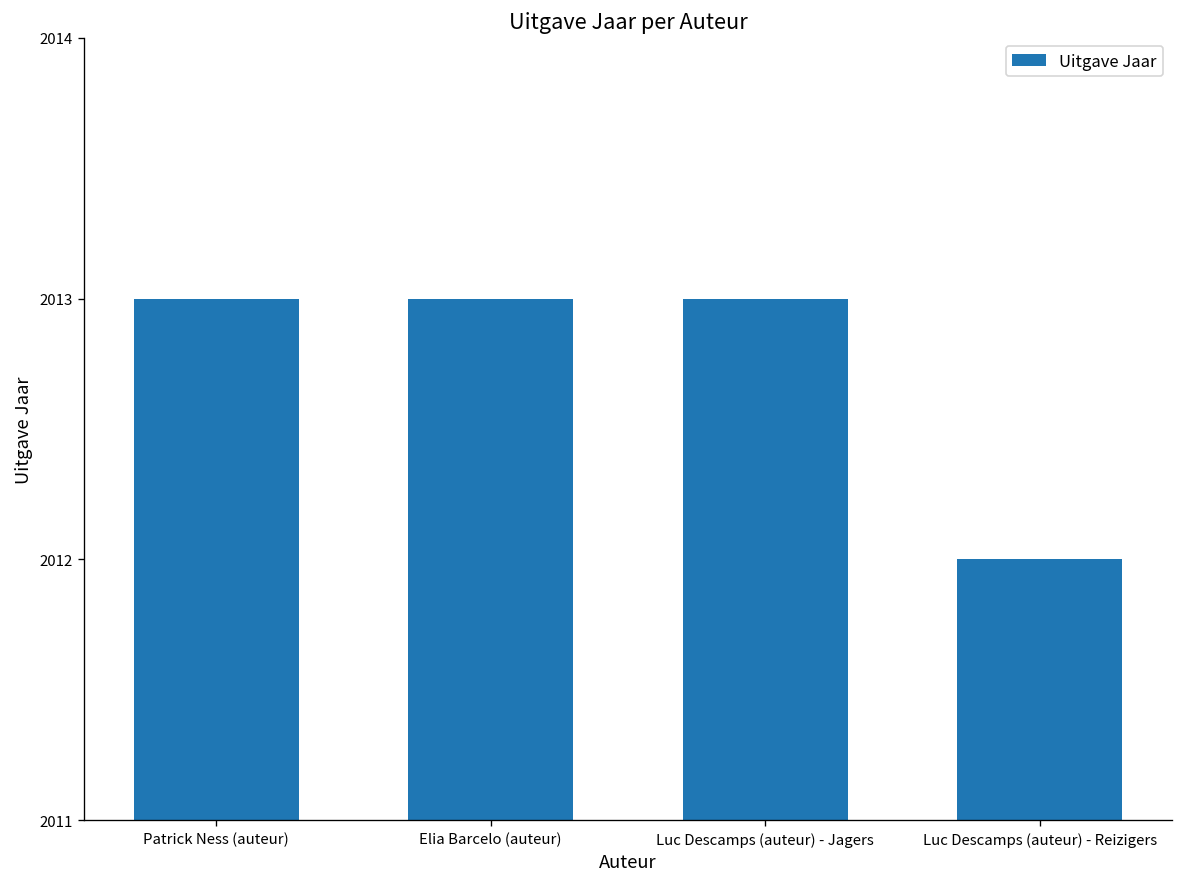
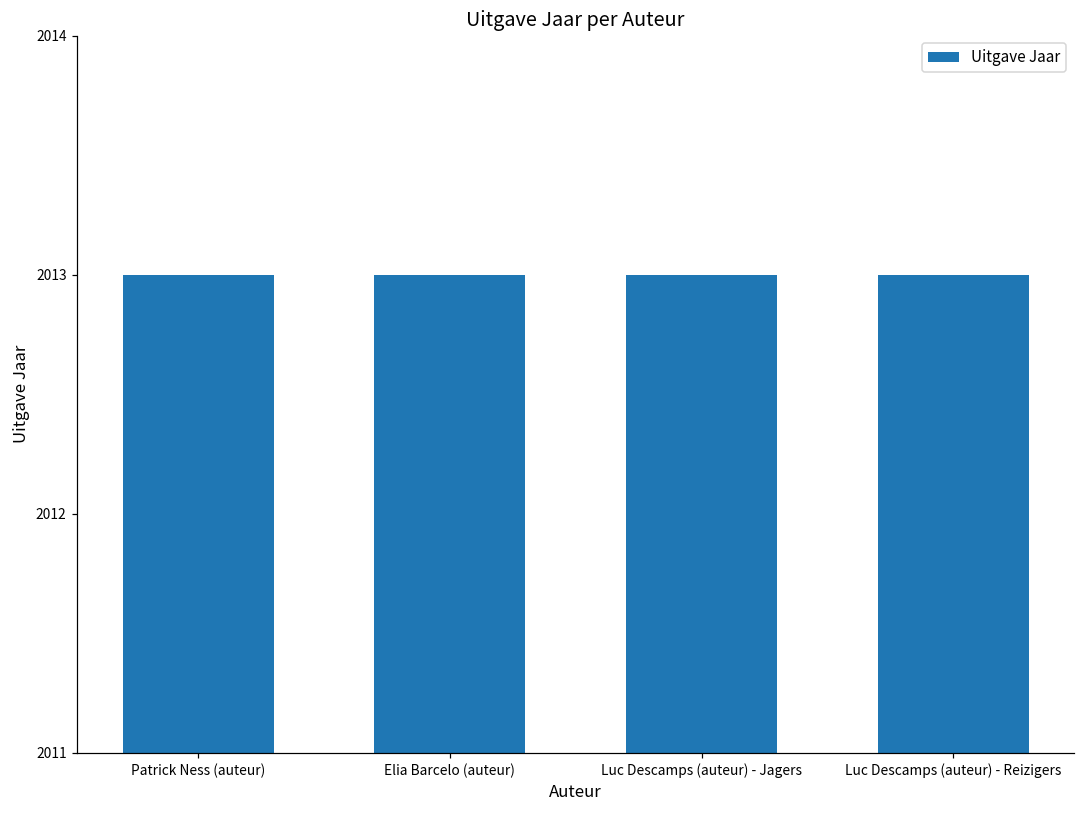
  {
    "Patrick Ness (auteur)": 2013,
    "Elia Barcelo (auteur)": 2013,
    "Luc Descamps (auteur) - Jagers": 2013,
-   "Luc Descamps (auteur) - Reizigers": 2012
+   "Luc Descamps (auteur) - Reizigers": 2013
  }
